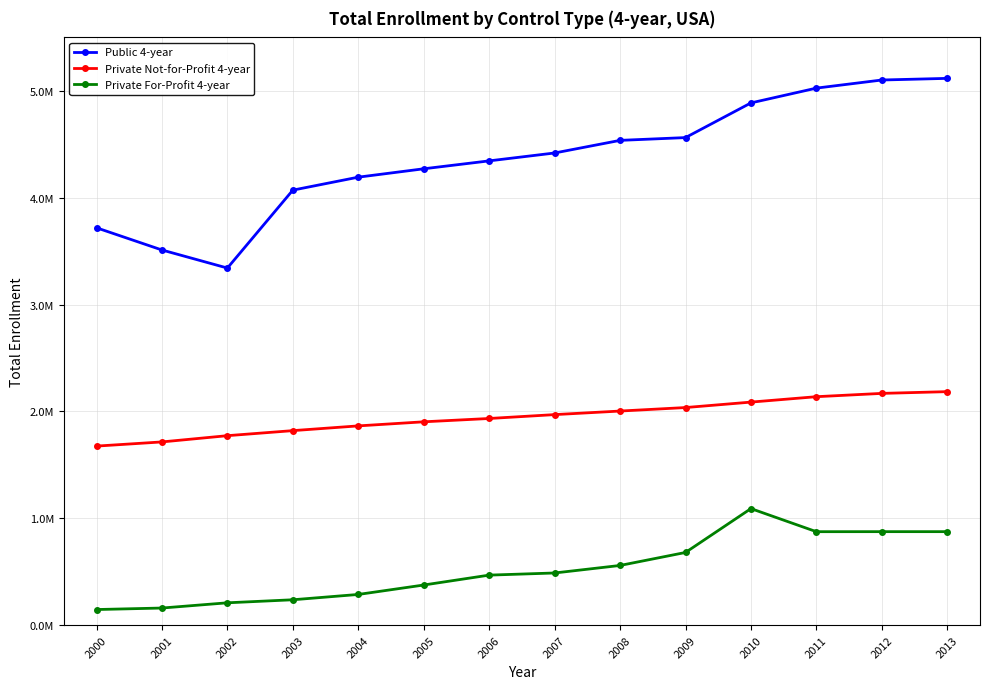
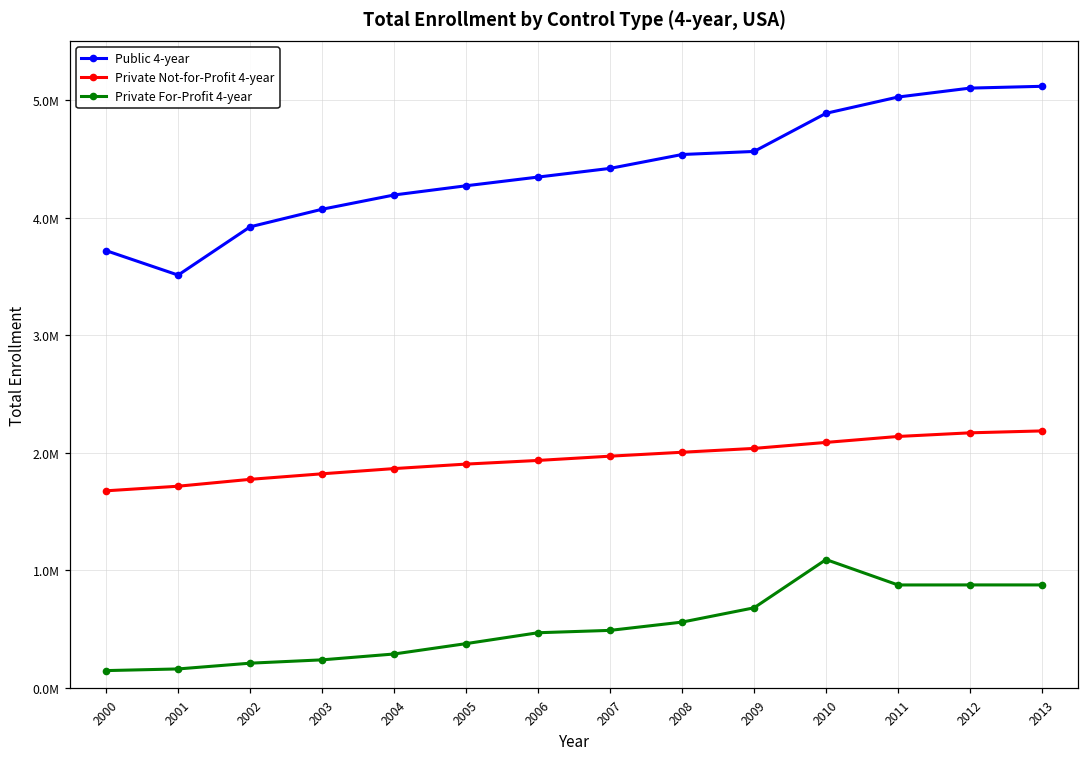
  {
    "Public 4-year": {
      "2000": 3720000,
      "2001": 3510000,
-     "2002": 3340000,
+     "2002": 3920000,
      "2003": 4070000,
      "2004": 4190000,
      "2005": 4270000,
      "2006": 4340000,
      "2007": 4420000,
      "2008": 4540000,
      "2009": 4560000,
      "2010": 4890000,
      "2011": 5030000,
      "2012": 5100000,
      "2013": 5120000
    },
    "Private Not-for-Profit 4-year": {
      "2000": 1680000,
      "2001": 1710000,
      "2002": 1770000,
      "2003": 1820000,
      "2004": 1860000,
      "2005": 1900000,
      "2006": 1930000,
      "2007": 1970000,
      "2008": 2000000,
      "2009": 2040000,
      "2010": 2090000,
      "2011": 2140000,
      "2012": 2170000,
      "2013": 2190000
    },
    "Private For-Profit 4-year": {
      "2000": 150000,
      "2001": 160000,
      "2002": 210000,
      "2003": 240000,
      "2004": 290000,
      "2005": 380000,
      "2006": 470000,
      "2007": 490000,
      "2008": 560000,
      "2009": 680000,
      "2010": 1090000,
      "2011": 870000,
      "2012": 870000,
      "2013": 870000
    }
  }
